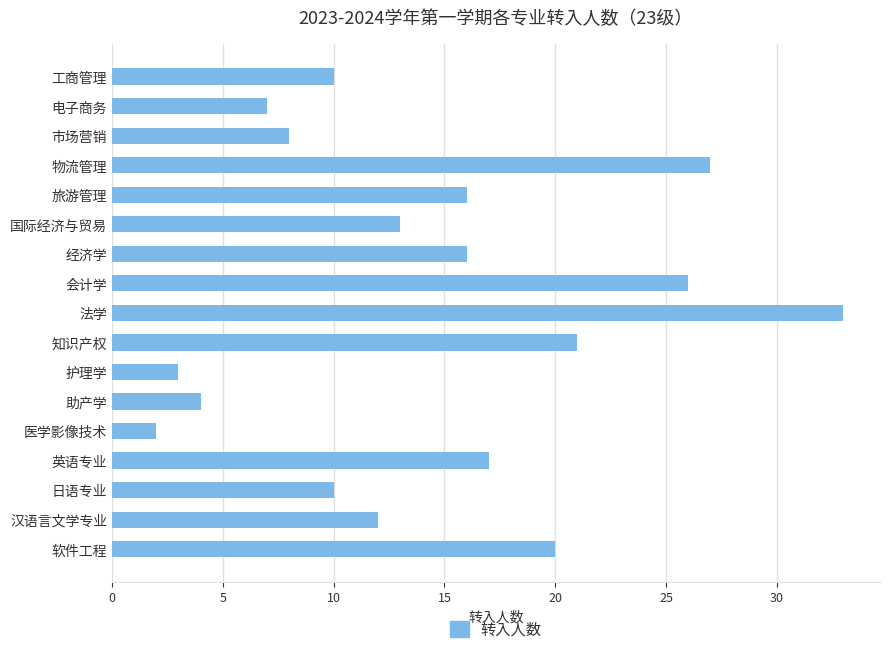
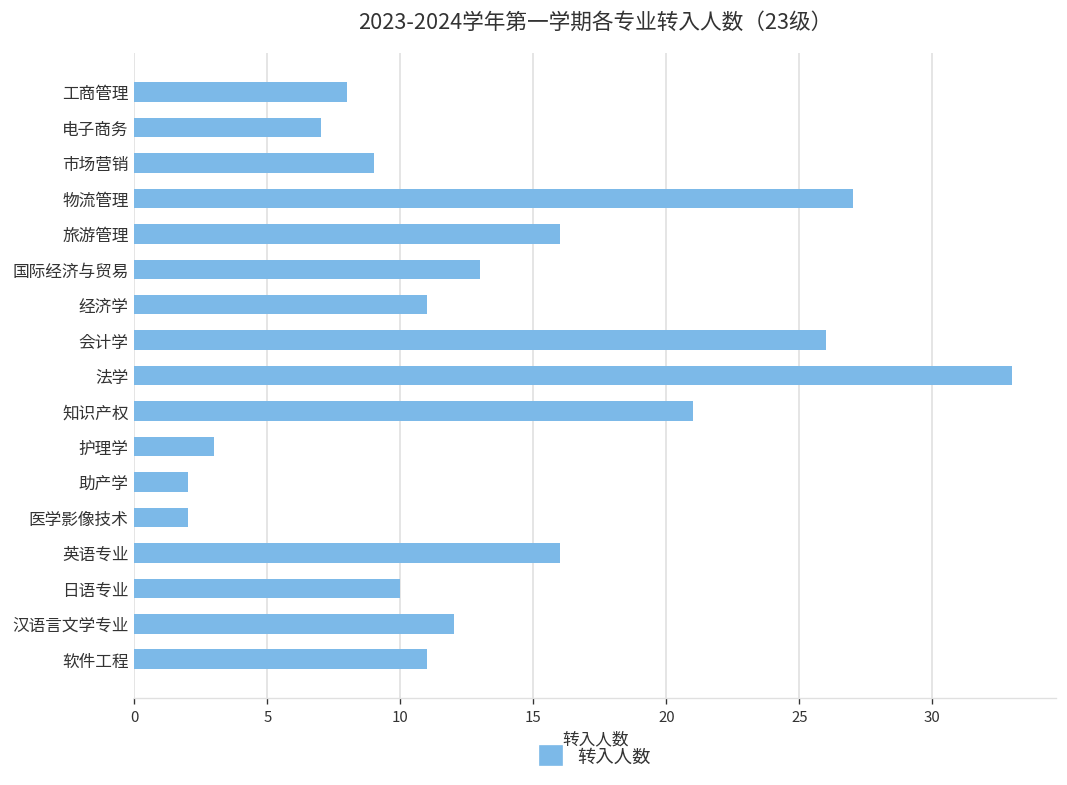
  {
-   "工商管理": 10,
+   "工商管理": 8,
    "电子商务": 7,
-   "市场营销": 8,
+   "市场营销": 9,
    "物流管理": 27,
    "旅游管理": 16,
    "国际经济与贸易": 13,
-   "经济学": 16,
+   "经济学": 11,
    "会计学": 26,
    "法学": 33,
    "知识产权": 21,
    "护理学": 3,
-   "助产学": 4,
+   "助产学": 2,
    "医学影像技术": 2,
-   "英语专业": 17,
+   "英语专业": 16,
    "日语专业": 10,
    "汉语言文学专业": 12,
-   "软件工程": 20
+   "软件工程": 11
  }
